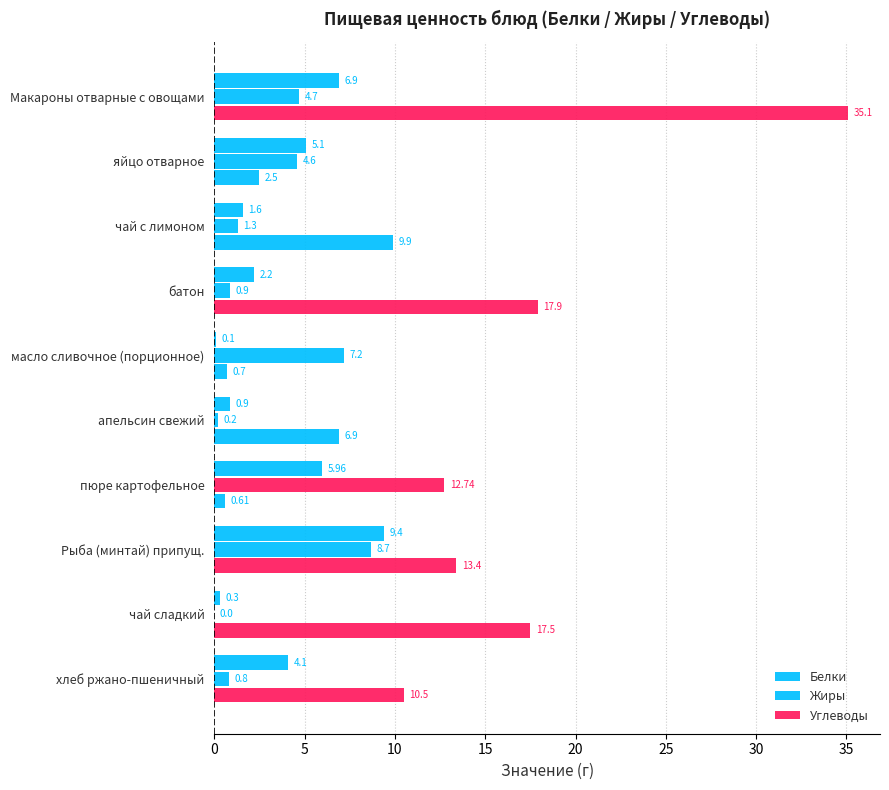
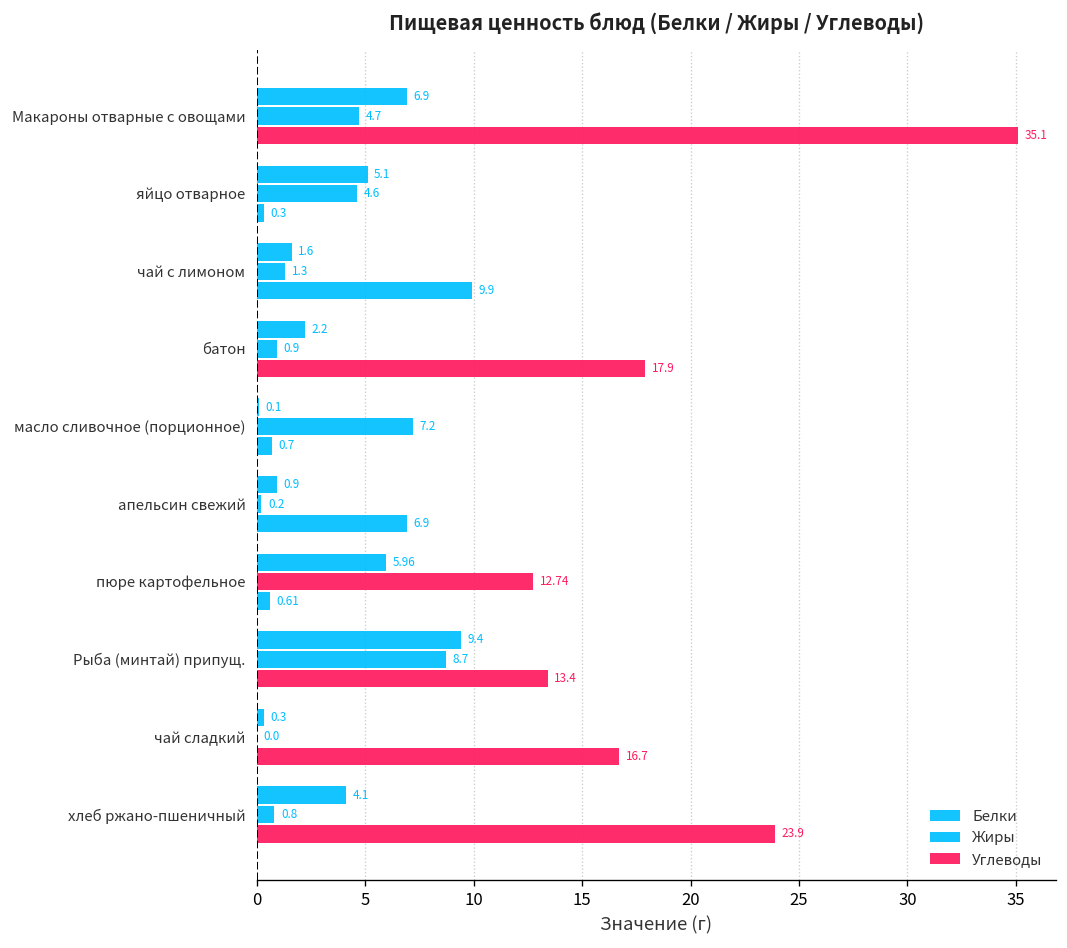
  {
    "Углеводы": {
      "Макароны отварные с овощами": 35.1,
-     "яйцо отварное": 2.5,
+     "яйцо отварное": 0.3,
      "чай с лимоном": 9.9,
      "батон": 17.9,
      "масло сливочное (порционное)": 0.7,
      "апельсин свежий": 6.9,
      "пюре картофельное": 0.61,
      "Рыба (минтай) припущ.": 13.4,
-     "чай сладкий": 17.5,
-     "хлеб ржано-пшеничный": 10.5
+     "чай сладкий": 16.7,
+     "хлеб ржано-пшеничный": 23.9
    }
  }
